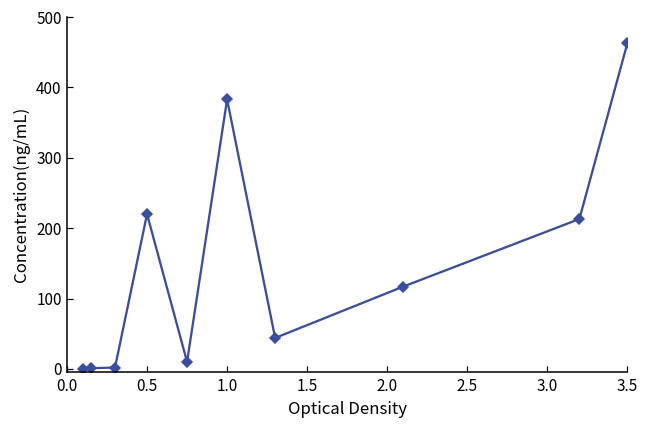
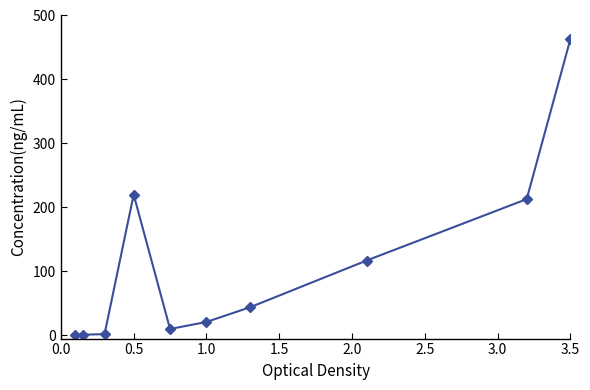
  {
    "0.5": 220,
-   "1.0": 380,
+   "1.0": 20,
    "3.5": 460
  }
